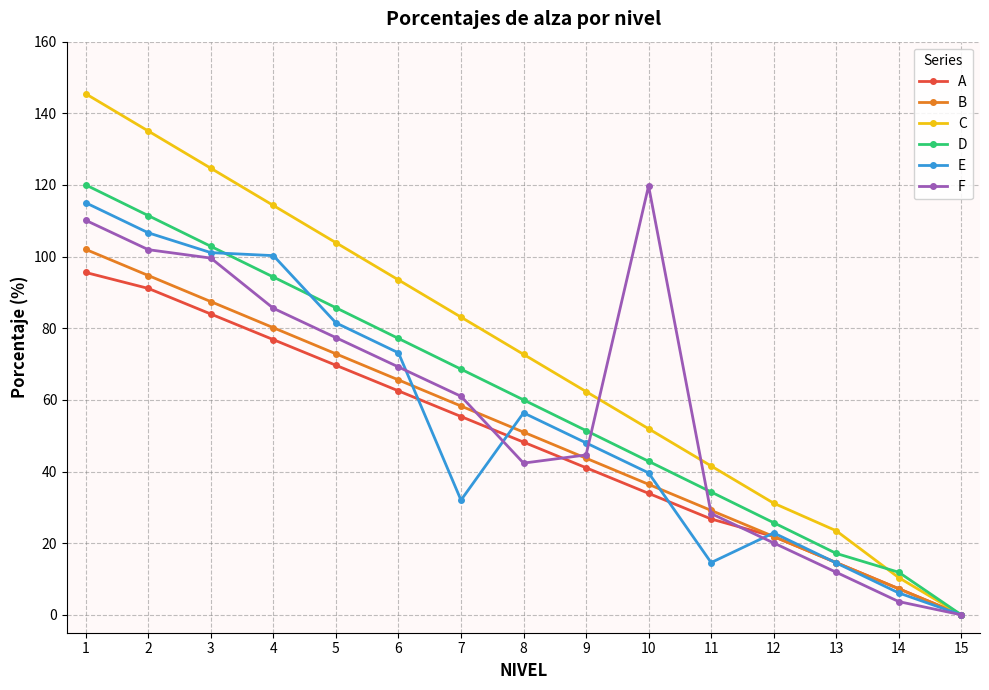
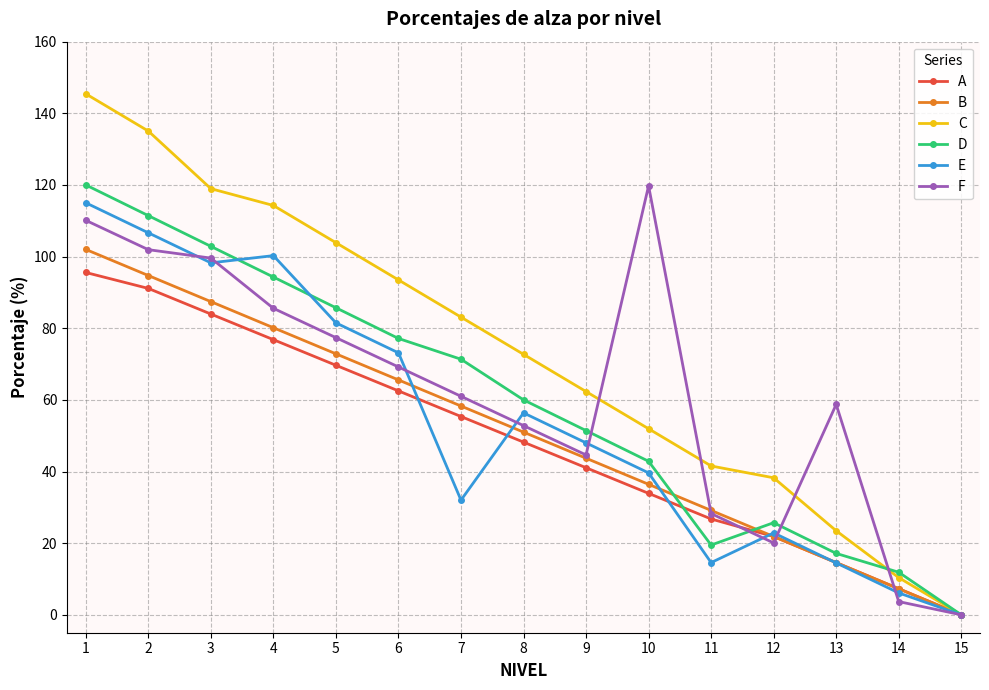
  {
    "C": {
      "1": 145,
      "2": 135,
-     "3": 125,
+     "3": 119,
      "4": 114,
      "5": 104,
      "6": 93,
      "7": 83,
      "8": 73,
      "9": 62,
      "10": 52,
      "11": 42,
-     "12": 31,
+     "12": 38,
      "13": 23,
      "14": 10
    },
    "D": {
      "1": 120,
      "2": 111,
      "3": 103,
      "4": 94,
      "5": 86,
      "6": 77,
-     "7": 69,
+     "7": 71,
      "8": 60,
      "9": 51,
      "10": 43,
-     "11": 34,
+     "11": 19,
      "12": 26,
      "13": 17,
      "14": 12
    },
    "E": {
      "1": 115,
      "2": 107,
-     "3": 101,
+     "3": 98,
      "4": 100,
      "5": 82,
      "6": 73,
      "7": 32,
      "8": 56,
      "9": 48,
      "10": 40,
      "11": 15,
      "12": 23,
      "14": 6
    },
    "F": {
      "1": 110,
      "2": 102,
      "3": 100,
      "4": 86,
      "5": 77,
      "6": 69,
      "7": 61,
-     "8": 42,
+     "8": 53,
      "9": 45,
      "10": 120,
      "11": 28,
      "12": 20,
-     "13": 12,
+     "13": 59,
      "14": 4
    }
  }
